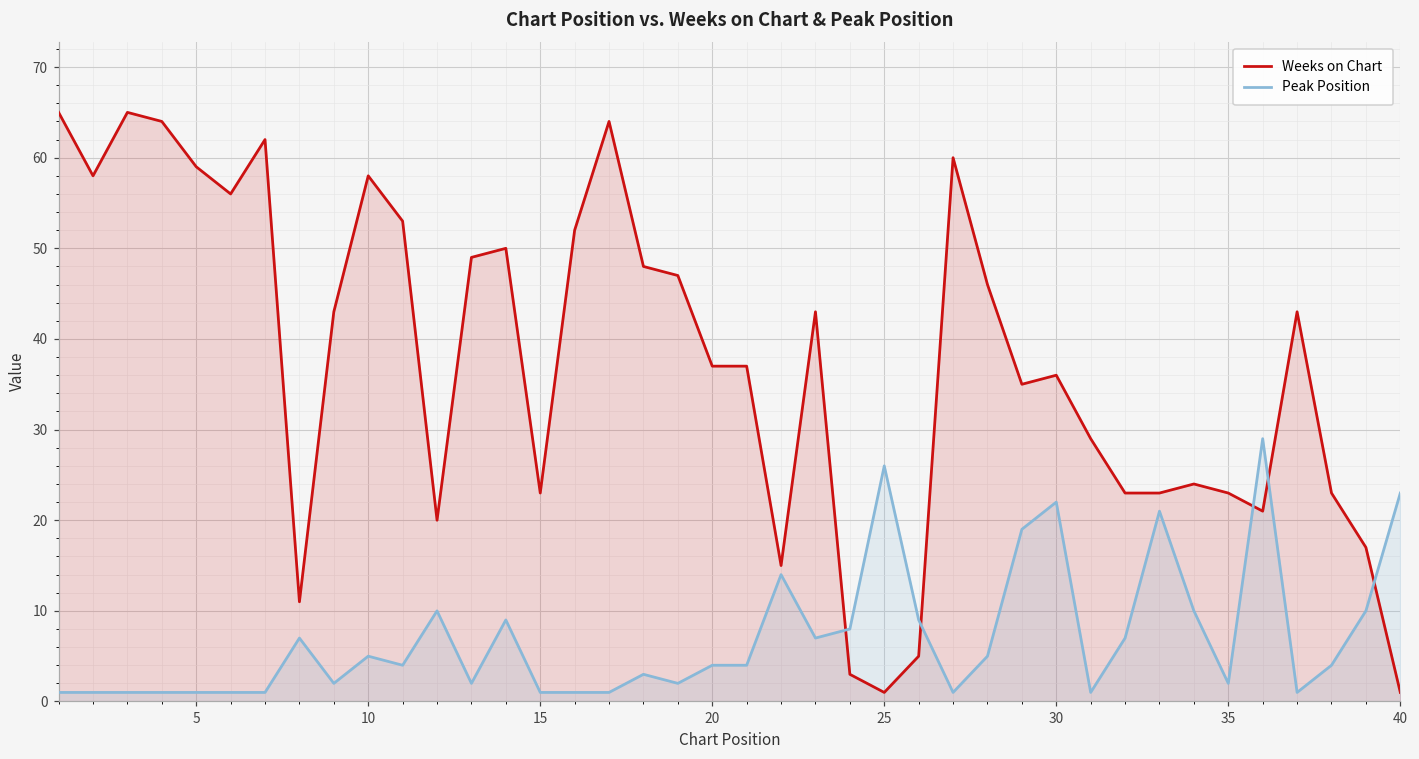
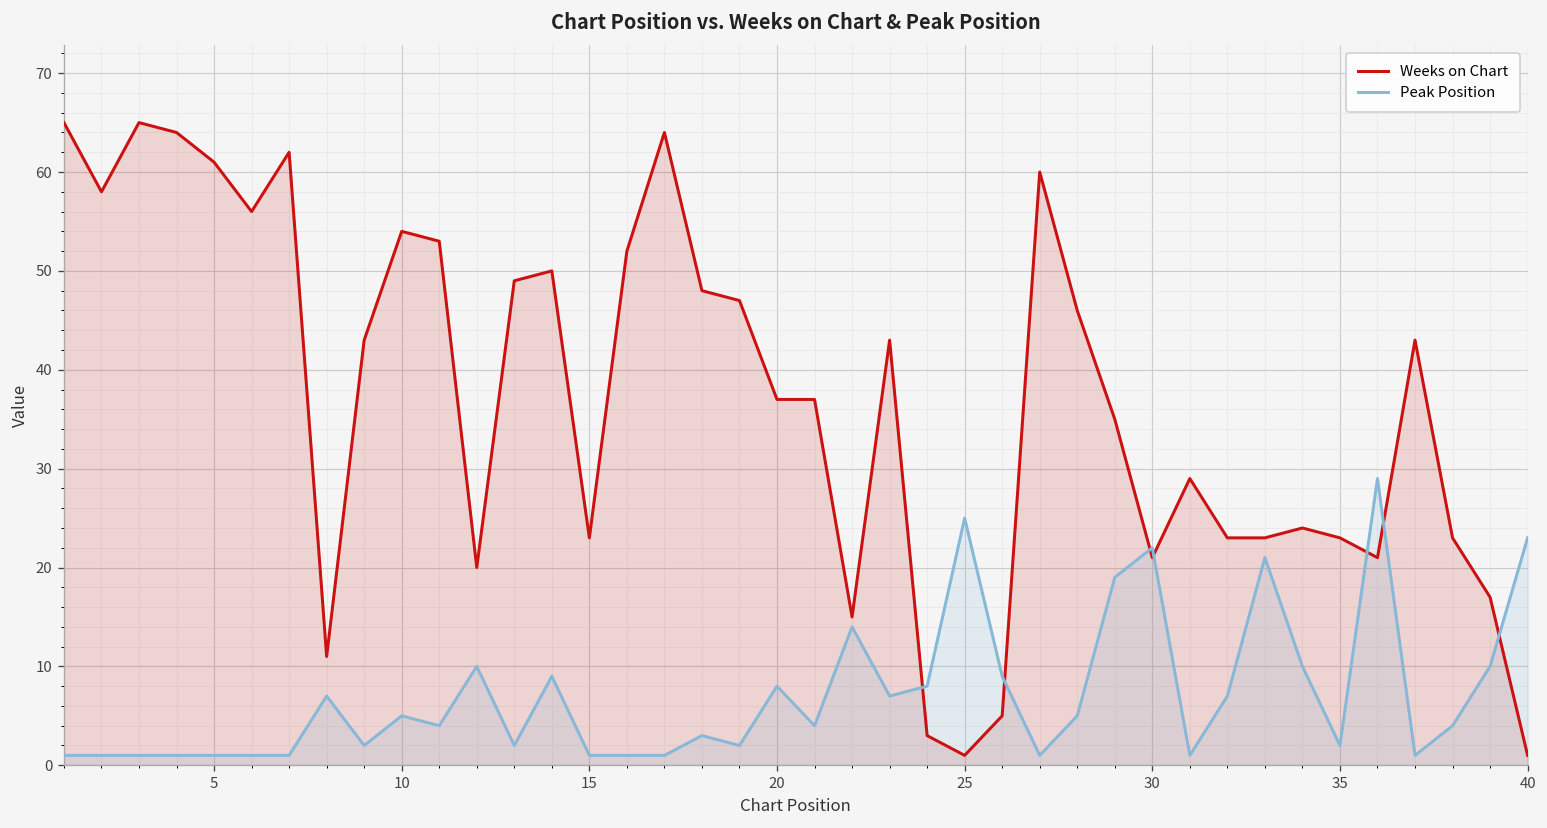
  {
    "Weeks on Chart": {
-     "5": 59,
-     "10": 58,
+     "5": 61,
+     "10": 54,
      "15": 23,
      "20": 37,
      "25": 1,
-     "30": 36,
+     "30": 21,
      "35": 23,
      "40": 1
    },
    "Peak Position": {
      "5": 1,
      "10": 5,
      "15": 1,
-     "20": 4,
-     "25": 26,
+     "20": 8,
+     "25": 25,
      "30": 22,
      "35": 2,
      "40": 23
    }
  }
